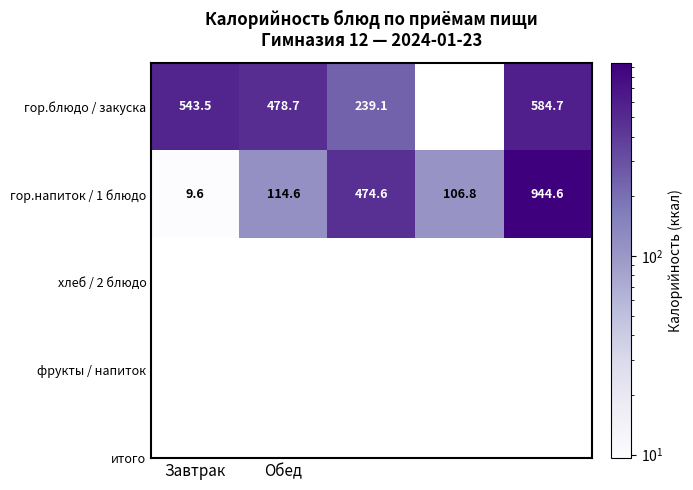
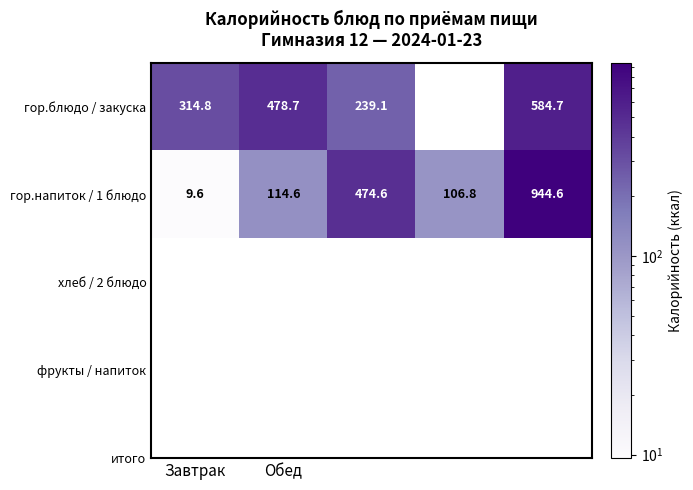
  {
    "гор.блюдо / закуска": {
-     "Завтрак": 543.5,
+     "Завтрак": 314.8,
      "Обед": 478.7
    },
    "гор.напиток / 1 блюдо": {
      "Завтрак": 9.6,
      "Обед": 114.6
    }
  }
